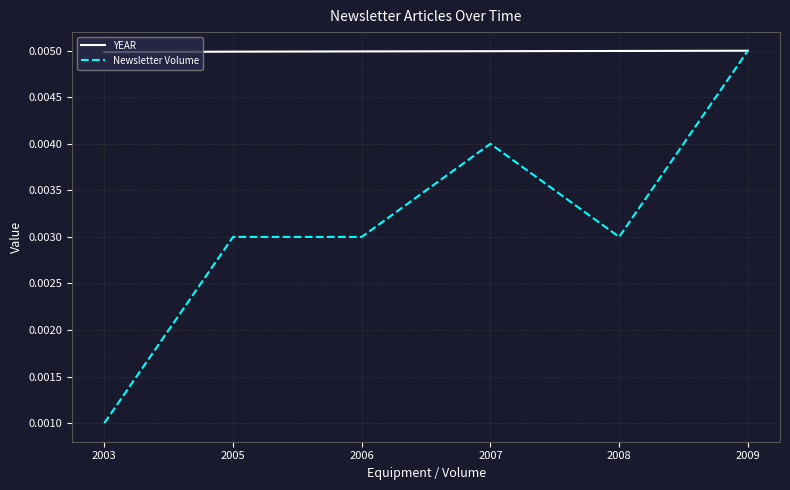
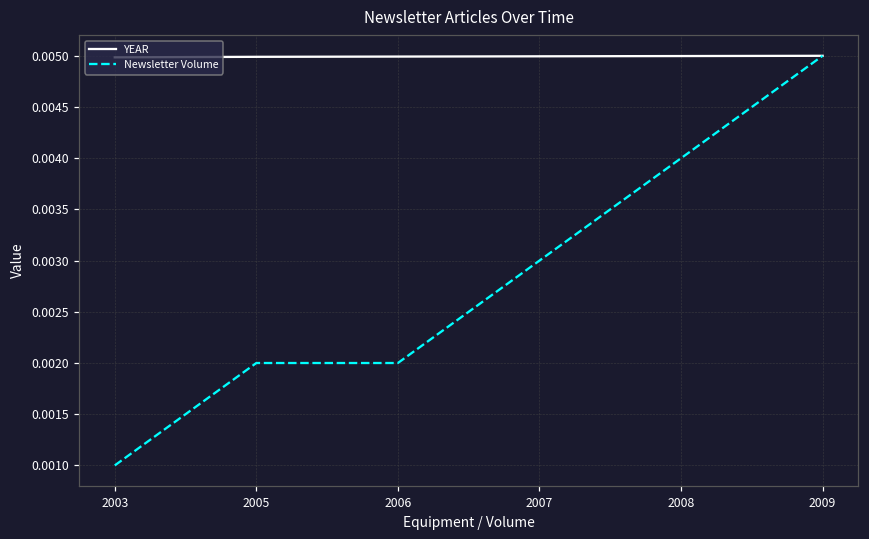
  {
    "YEAR": {
      "2005": 0.0050,
      "2006": 0.0050,
      "2007": 0.0050,
      "2008": 0.0050
    },
    "Newsletter Volume": {
      "2003": 0.0010,
-     "2005": 0.0030,
-     "2006": 0.0030,
-     "2007": 0.0040,
-     "2008": 0.0030
+     "2005": 0.0020,
+     "2006": 0.0020,
+     "2007": 0.0030,
+     "2008": 0.0040
    }
  }
